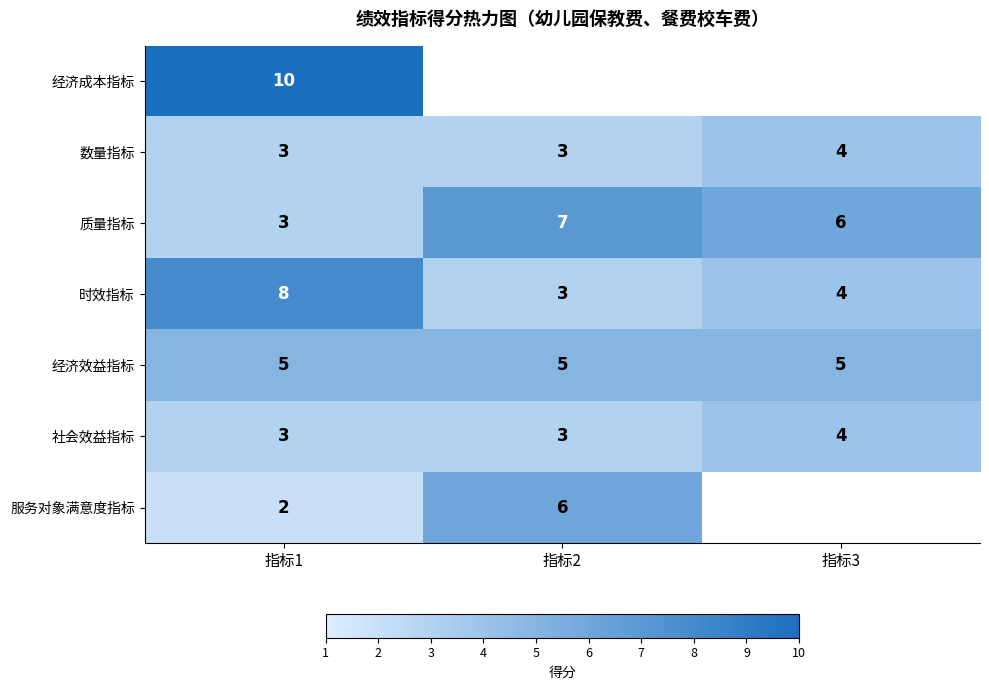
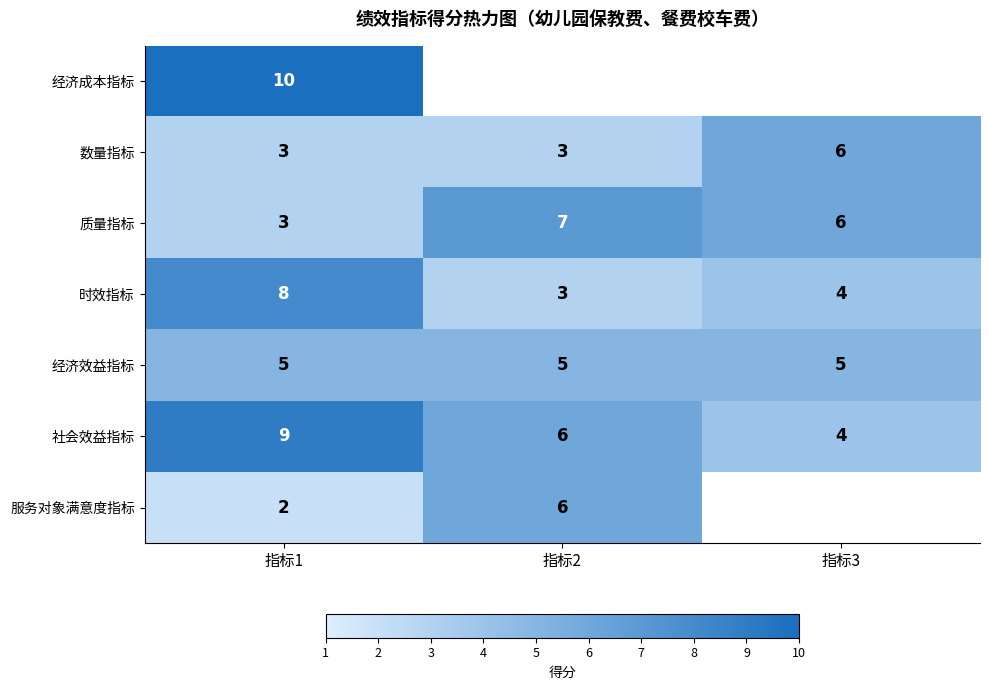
  {
    "经济成本指标": {
      "指标1": 10
    },
    "数量指标": {
      "指标1": 3,
      "指标2": 3,
-     "指标3": 4
+     "指标3": 6
    },
    "质量指标": {
      "指标1": 3,
      "指标2": 7,
      "指标3": 6
    },
    "时效指标": {
      "指标1": 8,
      "指标2": 3,
      "指标3": 4
    },
    "经济效益指标": {
      "指标1": 5,
      "指标2": 5,
      "指标3": 5
    },
    "社会效益指标": {
-     "指标1": 3,
-     "指标2": 3,
+     "指标1": 9,
+     "指标2": 6,
      "指标3": 4
    },
    "服务对象满意度指标": {
      "指标1": 2,
      "指标2": 6
    }
  }
